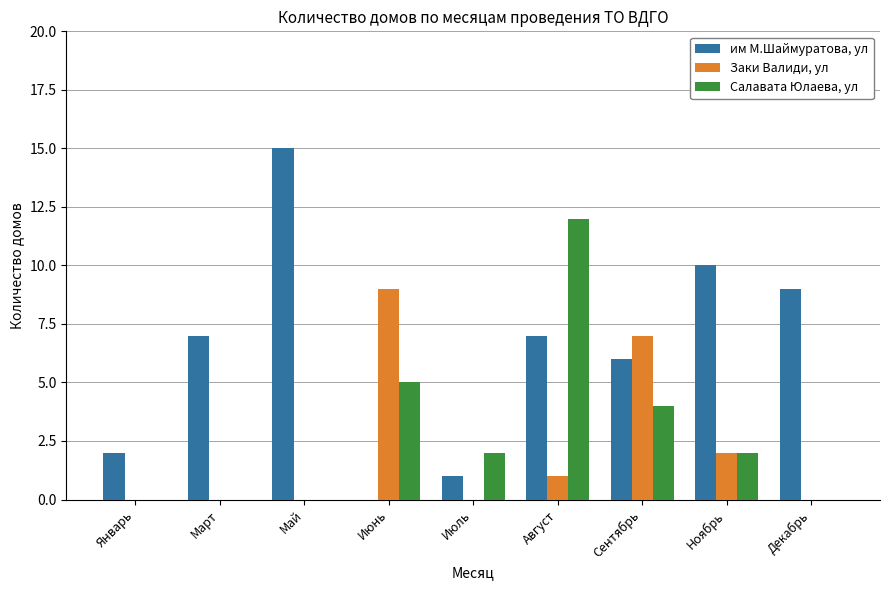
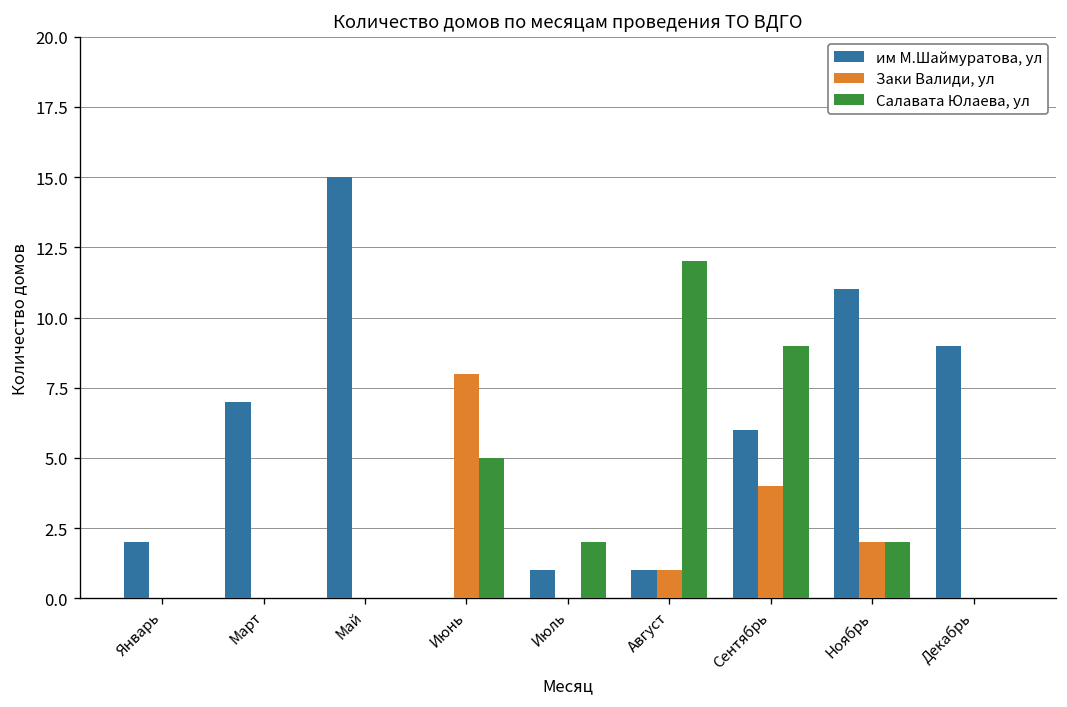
  {
    "им М.Шаймуратова, ул": {
      "Январь": 2,
      "Март": 7,
      "Май": 15,
      "Июнь": 0,
      "Июль": 1,
-     "Август": 7,
+     "Август": 1,
      "Сентябрь": 6,
-     "Ноябрь": 10,
+     "Ноябрь": 11,
      "Декабрь": 9
    },
    "Заки Валиди, ул": {
      "Январь": 0,
      "Март": 0,
      "Май": 0,
-     "Июнь": 9,
+     "Июнь": 8,
      "Июль": 0,
      "Август": 1,
-     "Сентябрь": 7,
+     "Сентябрь": 4,
      "Ноябрь": 2,
      "Декабрь": 0
    },
    "Салавата Юлаева, ул": {
      "Январь": 0,
      "Март": 0,
      "Май": 0,
      "Июнь": 5,
      "Июль": 2,
      "Август": 12,
-     "Сентябрь": 4,
+     "Сентябрь": 9,
      "Ноябрь": 2,
      "Декабрь": 0
    }
  }
